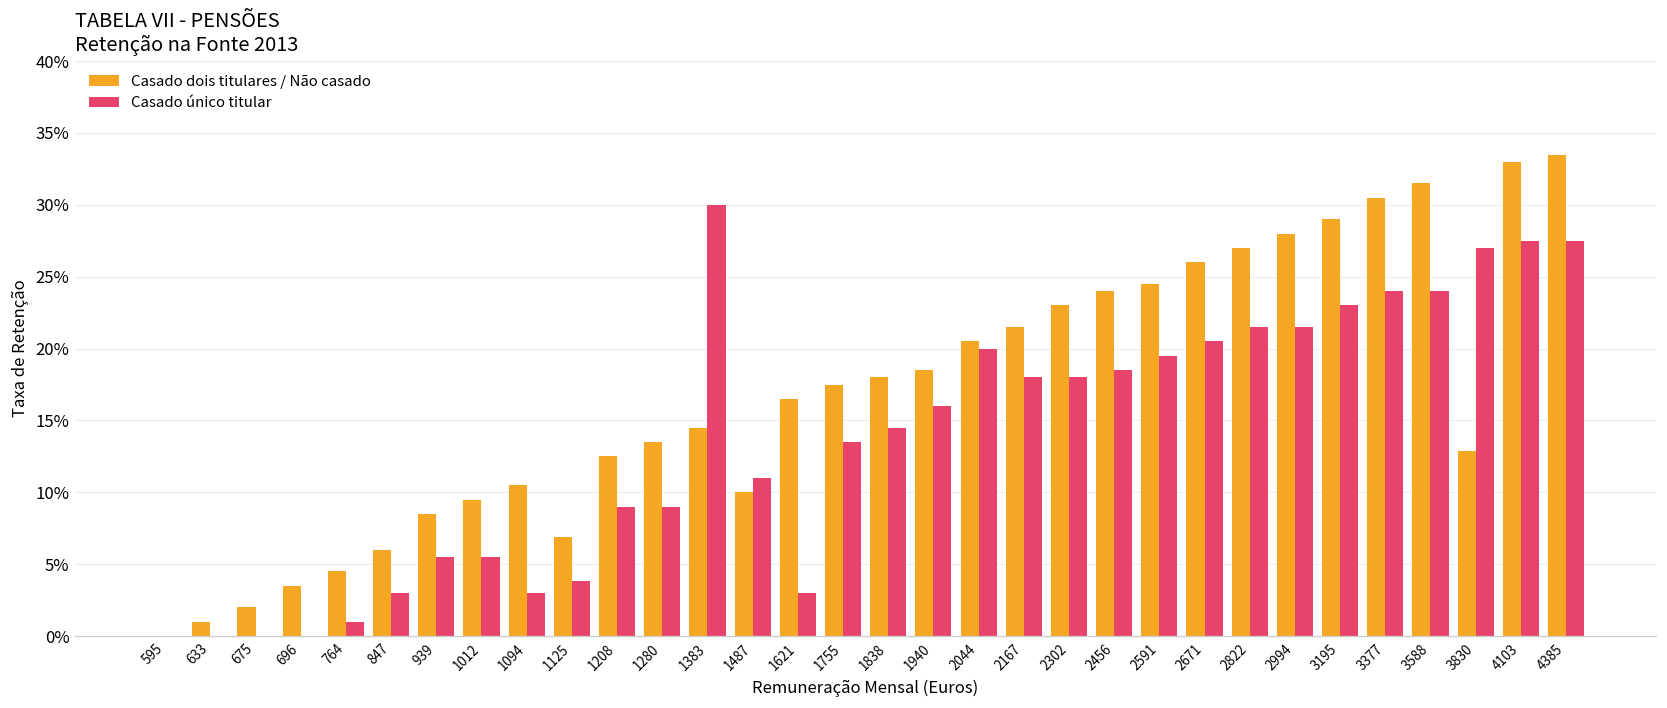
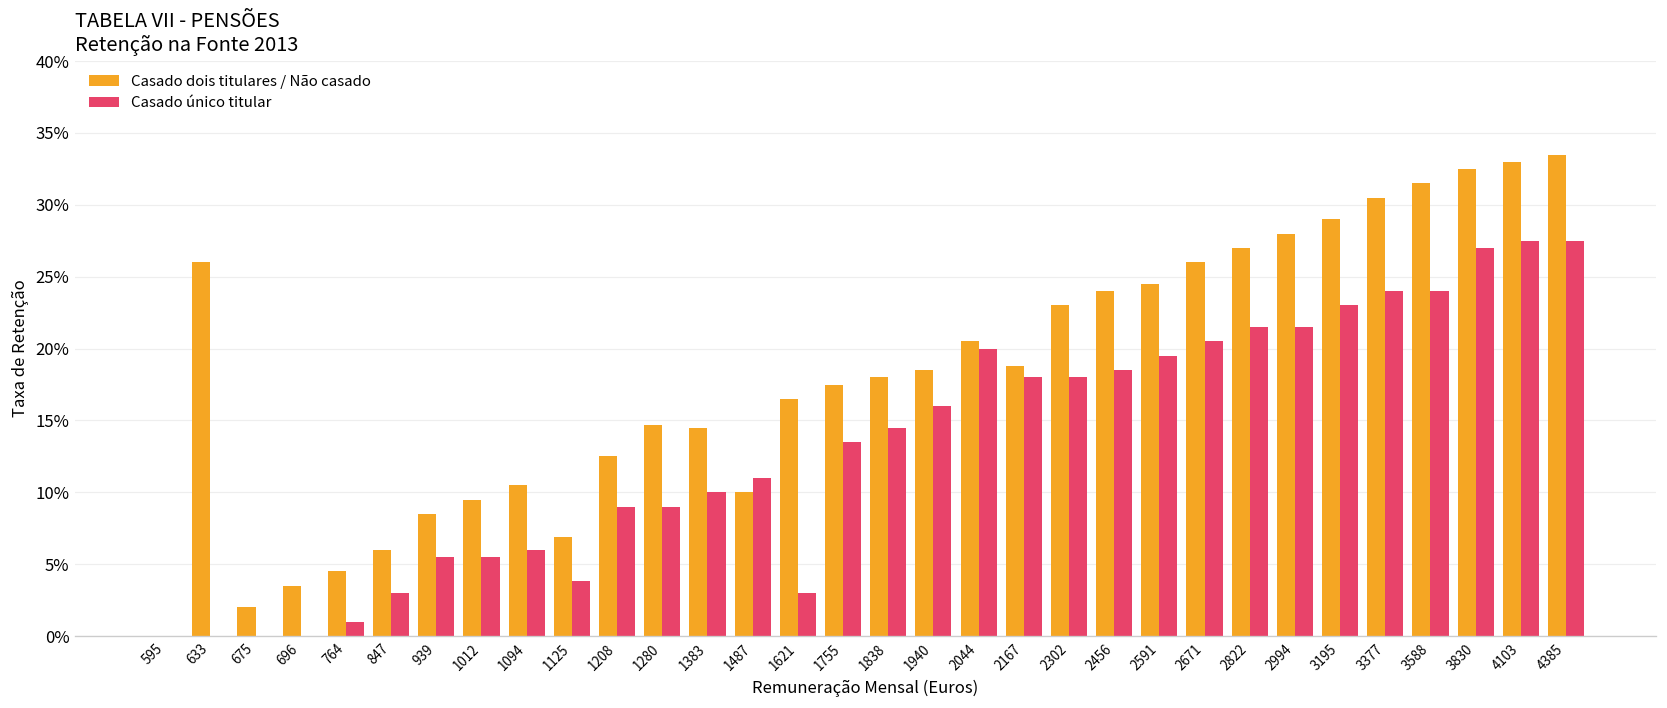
  {
    "Casado dois titulares / Não casado": {
      "595": "0.0%",
-     "633": "1.0%",
+     "633": "26.0%",
      "675": "2.0%",
      "696": "3.5%",
      "764": "4.5%",
      "847": "6.0%",
      "939": "8.5%",
      "1012": "9.5%",
      "1094": "10.5%",
      "1125": "6.9%",
      "1208": "12.5%",
-     "1280": "13.5%",
+     "1280": "14.7%",
      "1383": "14.5%",
      "1487": "10.0%",
      "1621": "16.5%",
      "1755": "17.5%",
      "1838": "18.0%",
      "1940": "18.5%",
      "2044": "20.5%",
-     "2167": "21.5%",
+     "2167": "18.8%",
      "2302": "23.0%",
      "2456": "24.0%",
      "2591": "24.5%",
      "2671": "26.0%",
      "2822": "27.0%",
      "2994": "28.0%",
      "3195": "29.0%",
      "3377": "30.5%",
      "3588": "31.5%",
-     "3830": "12.9%",
+     "3830": "32.5%",
      "4103": "33.0%",
      "4385": "33.5%"
    },
    "Casado único titular": {
      "595": "0.0%",
      "633": "0.0%",
      "675": "0.0%",
      "696": "0.0%",
      "764": "1.0%",
      "847": "3.0%",
      "939": "5.5%",
      "1012": "5.5%",
-     "1094": "3.0%",
+     "1094": "6.0%",
      "1125": "3.8%",
      "1208": "9.0%",
      "1280": "9.0%",
-     "1383": "30.0%",
+     "1383": "10.0%",
      "1487": "11.0%",
      "1621": "3.0%",
      "1755": "13.5%",
      "1838": "14.5%",
      "1940": "16.0%",
      "2044": "20.0%",
      "2167": "18.0%",
      "2302": "18.0%",
      "2456": "18.5%",
      "2591": "19.5%",
      "2671": "20.5%",
      "2822": "21.5%",
      "2994": "21.5%",
      "3195": "23.0%",
      "3377": "24.0%",
      "3588": "24.0%",
      "3830": "27.0%",
      "4103": "27.5%",
      "4385": "27.5%"
    }
  }
